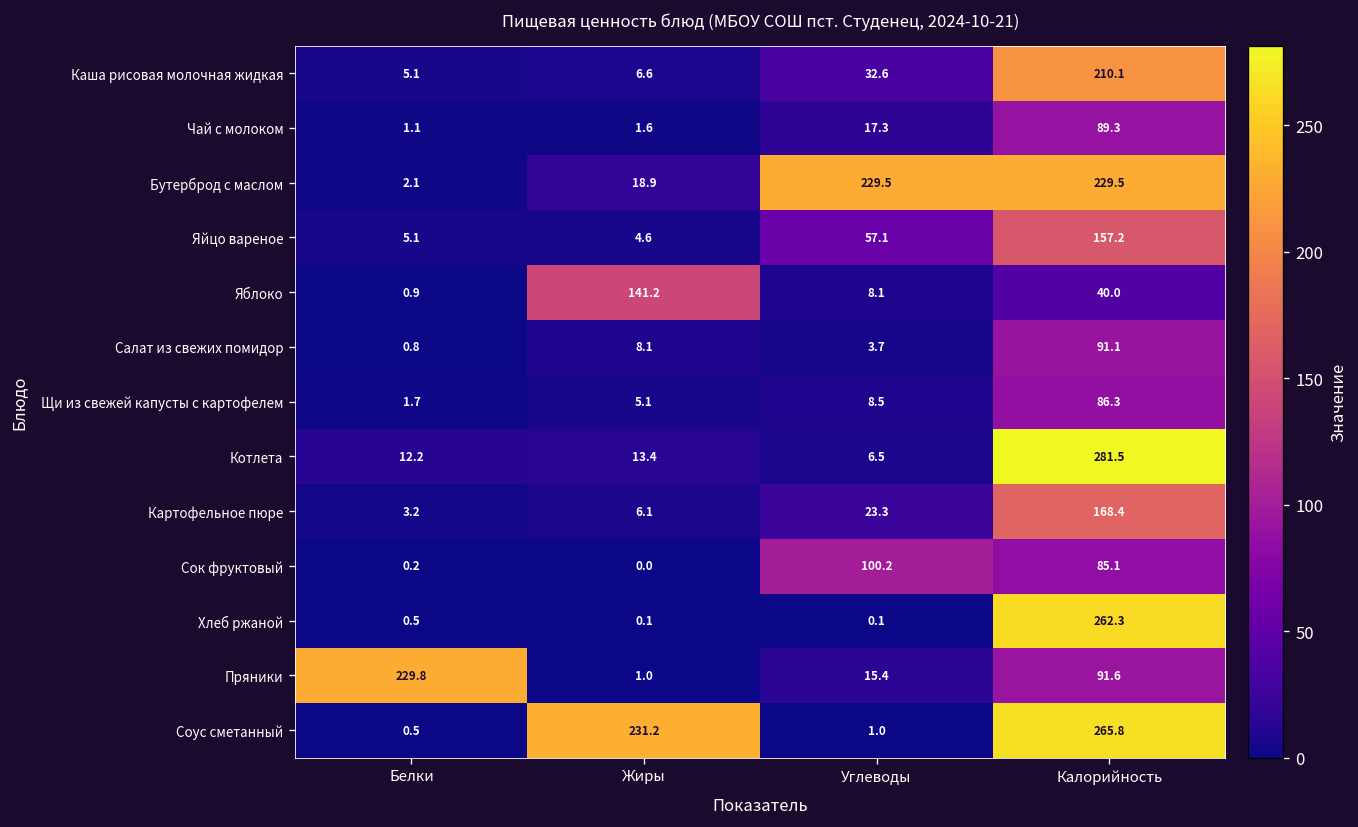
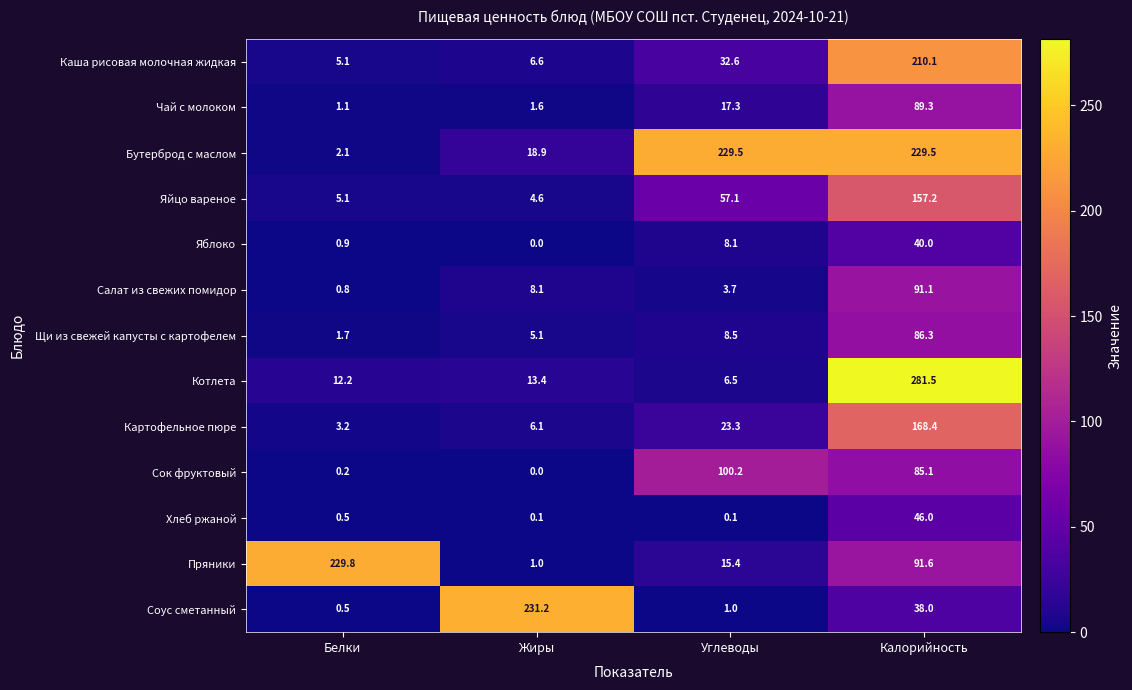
  {
    "Каша рисовая молочная жидкая": {
      "Белки": 5.1,
      "Жиры": 6.6,
      "Углеводы": 32.6,
      "Калорийность": 210.1
    },
    "Чай с молоком": {
      "Белки": 1.1,
      "Жиры": 1.6,
      "Углеводы": 17.3,
      "Калорийность": 89.3
    },
    "Бутерброд с маслом": {
      "Белки": 2.1,
      "Жиры": 18.9,
      "Углеводы": 229.5,
      "Калорийность": 229.5
    },
    "Яйцо вареное": {
      "Белки": 5.1,
      "Жиры": 4.6,
      "Углеводы": 57.1,
      "Калорийность": 157.2
    },
    "Яблоко": {
      "Белки": 0.9,
-     "Жиры": 141.2,
+     "Жиры": 0.0,
      "Углеводы": 8.1,
      "Калорийность": 40.0
    },
    "Салат из свежих помидор": {
      "Белки": 0.8,
      "Жиры": 8.1,
      "Углеводы": 3.7,
      "Калорийность": 91.1
    },
    "Щи из свежей капусты с картофелем": {
      "Белки": 1.7,
      "Жиры": 5.1,
      "Углеводы": 8.5,
      "Калорийность": 86.3
    },
    "Котлета": {
      "Белки": 12.2,
      "Жиры": 13.4,
      "Углеводы": 6.5,
      "Калорийность": 281.5
    },
    "Картофельное пюре": {
      "Белки": 3.2,
      "Жиры": 6.1,
      "Углеводы": 23.3,
      "Калорийность": 168.4
    },
    "Сок фруктовый": {
      "Белки": 0.2,
      "Жиры": 0.0,
      "Углеводы": 100.2,
      "Калорийность": 85.1
    },
    "Хлеб ржаной": {
      "Белки": 0.5,
      "Жиры": 0.1,
      "Углеводы": 0.1,
-     "Калорийность": 262.3
+     "Калорийность": 46.0
    },
    "Пряники": {
      "Белки": 229.8,
      "Жиры": 1.0,
      "Углеводы": 15.4,
      "Калорийность": 91.6
    },
    "Соус сметанный": {
      "Белки": 0.5,
      "Жиры": 231.2,
      "Углеводы": 1.0,
-     "Калорийность": 265.8
+     "Калорийность": 38.0
    }
  }
